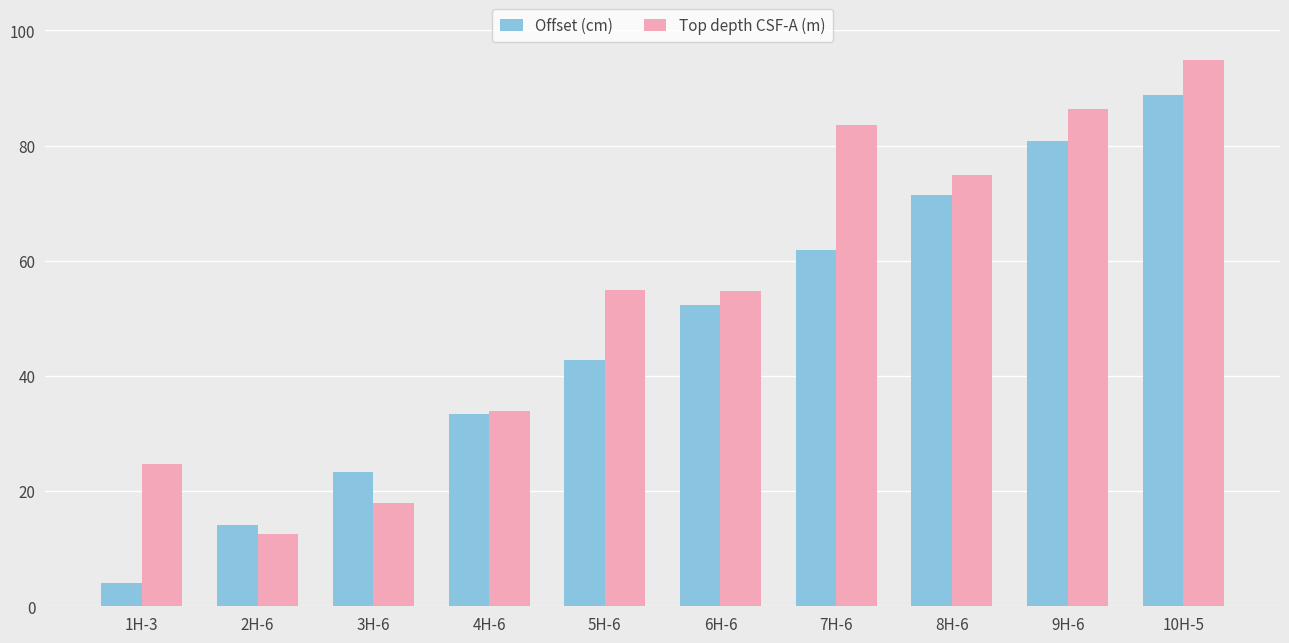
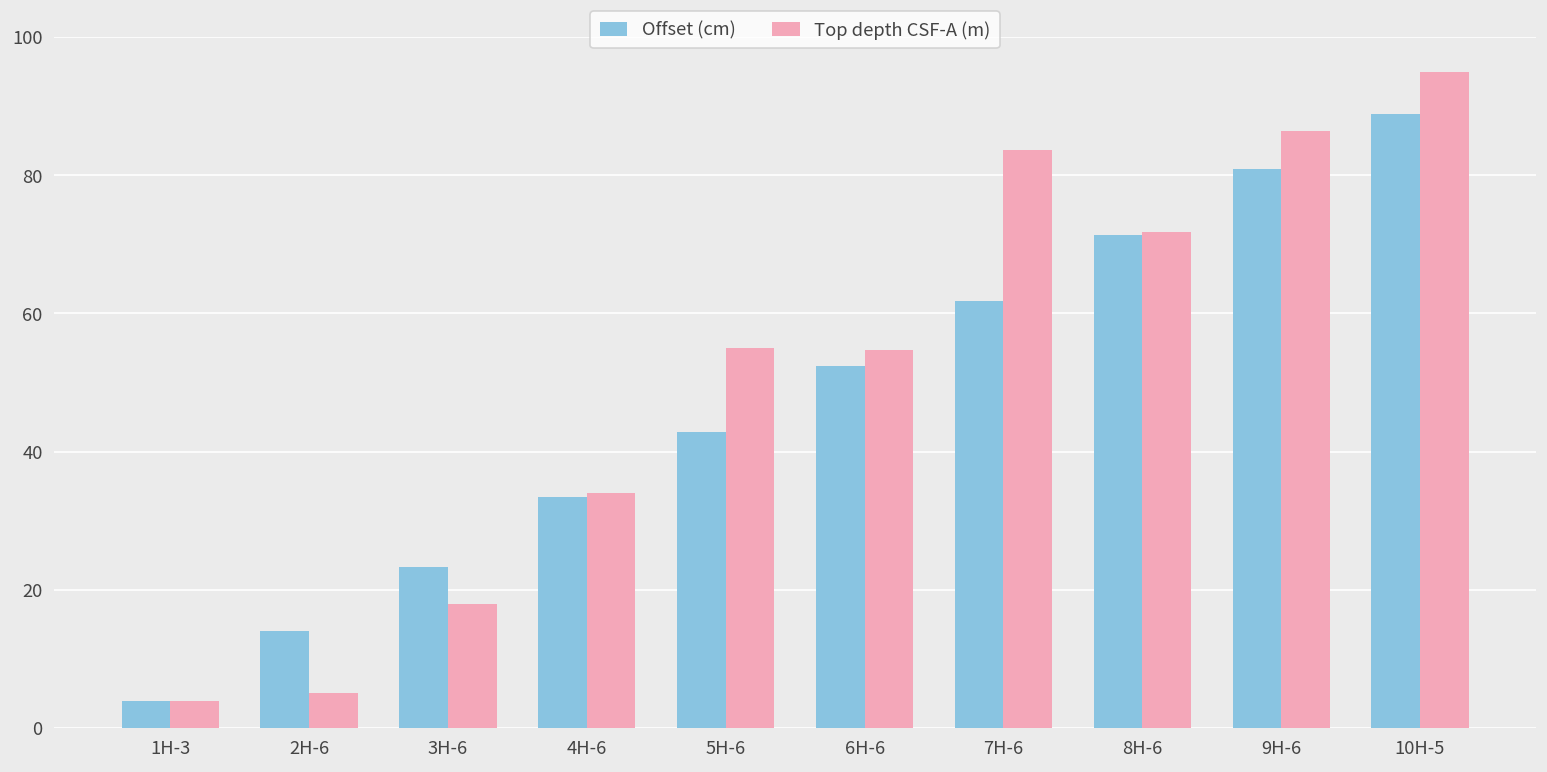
  {
    "Offset (cm)": {
      "1H-3": 4,
      "2H-6": 14,
      "3H-6": 23,
      "4H-6": 33,
      "5H-6": 43,
      "6H-6": 52,
      "7H-6": 62,
      "8H-6": 71,
      "9H-6": 81,
      "10H-5": 89
    },
    "Top depth CSF-A (m)": {
-     "1H-3": 25,
-     "2H-6": 13,
+     "1H-3": 4,
+     "2H-6": 5,
      "3H-6": 18,
      "4H-6": 34,
      "5H-6": 55,
      "6H-6": 55,
      "7H-6": 84,
-     "8H-6": 75,
+     "8H-6": 72,
      "9H-6": 86,
      "10H-5": 95
    }
  }
